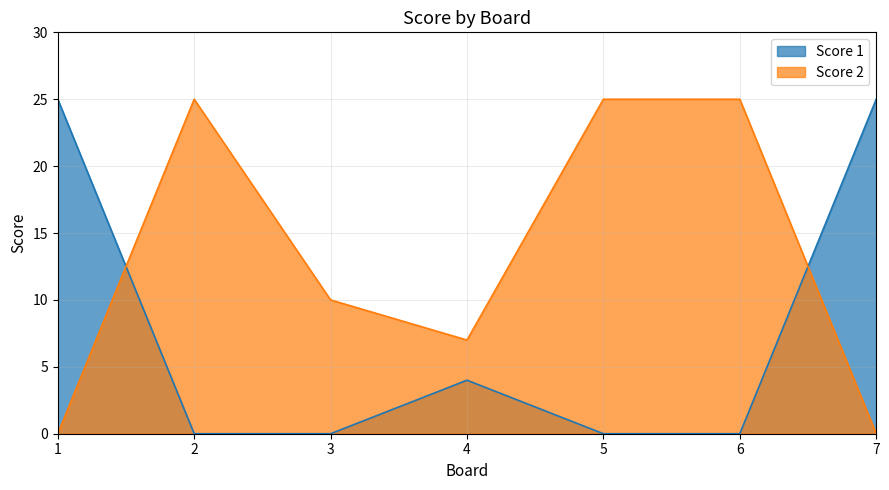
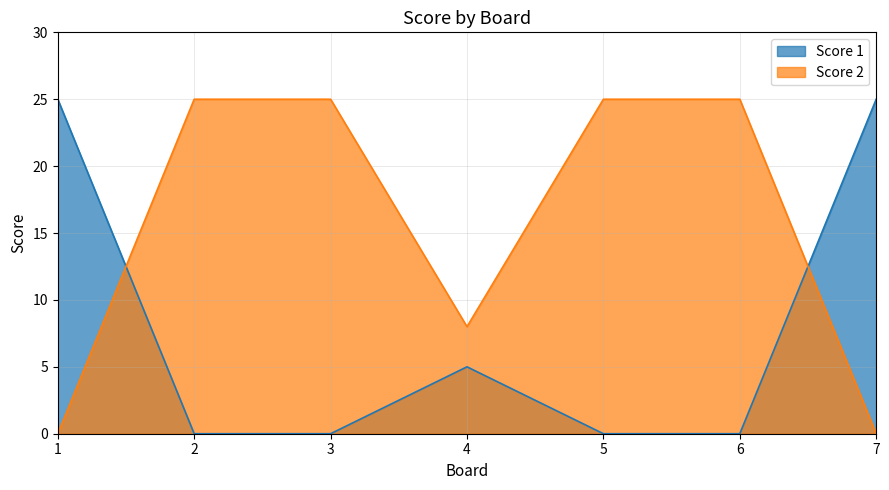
  {
    "Score 1": {
      "1": 25,
      "2": 0,
      "3": 0,
-     "4": 4,
+     "4": 5,
      "5": 0,
      "6": 0,
      "7": 25
    },
    "Score 2": {
      "1": 0,
      "2": 25,
-     "3": 10,
-     "4": 7,
+     "3": 25,
+     "4": 8,
      "5": 25,
      "6": 25,
      "7": 0
    }
  }
